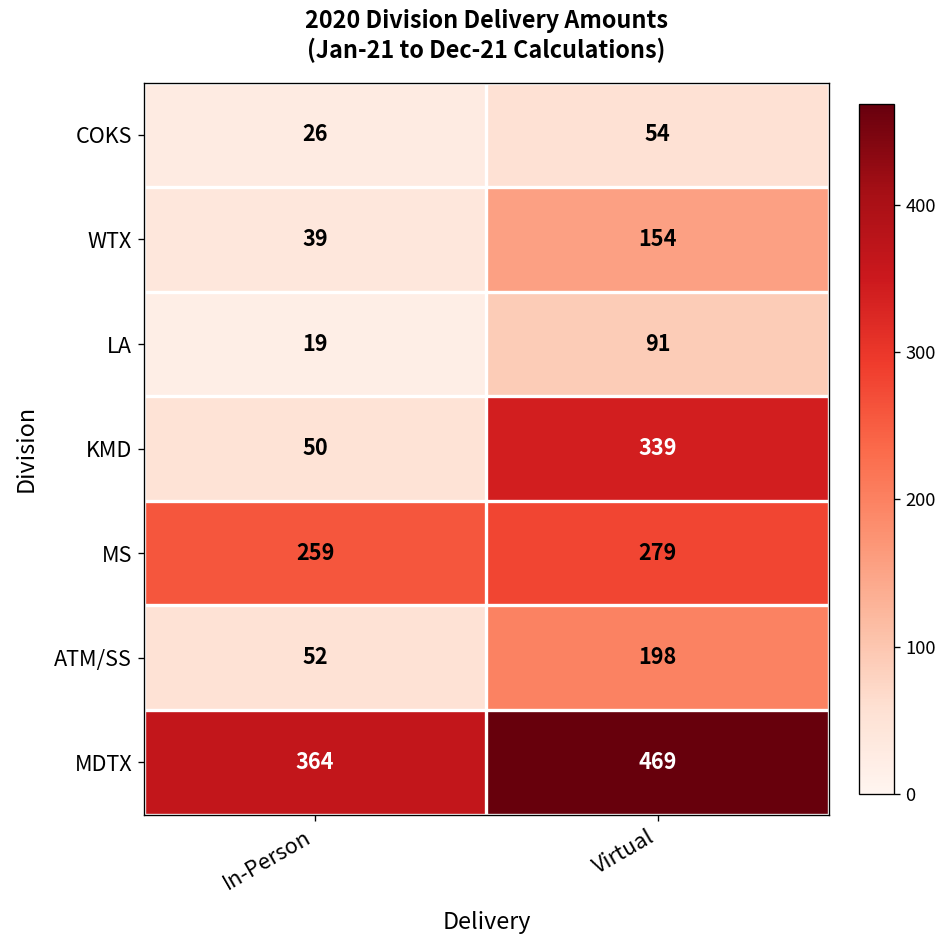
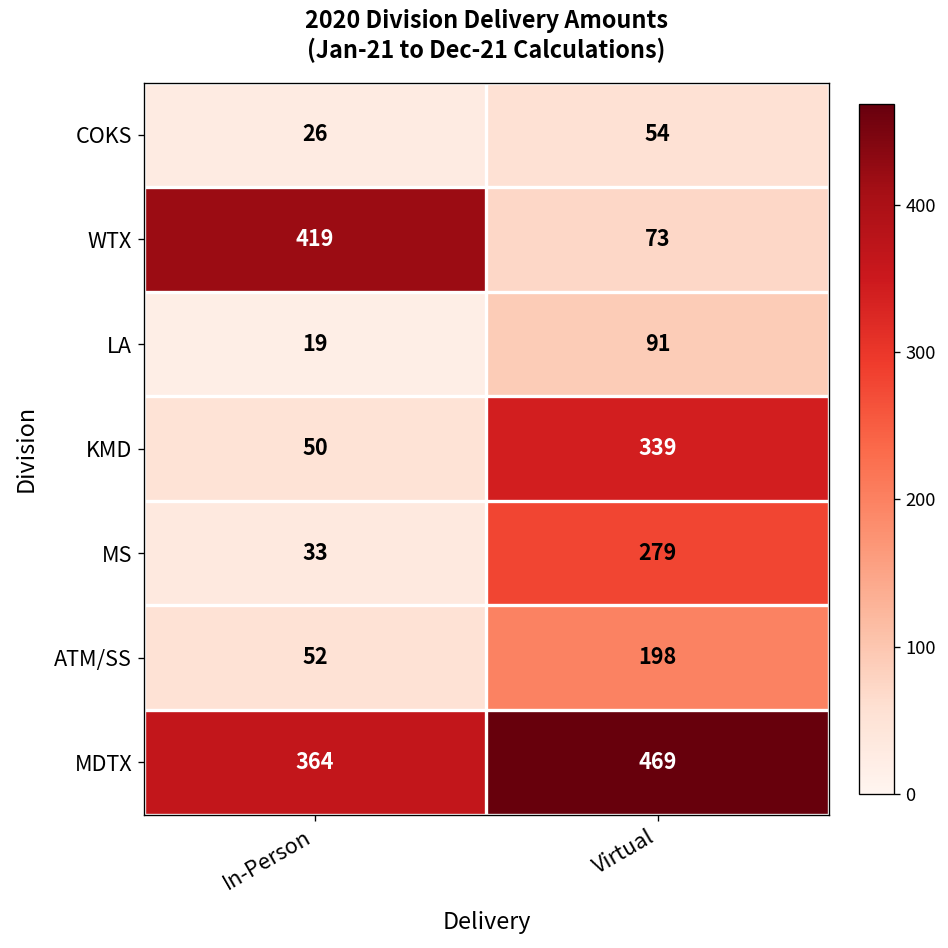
  {
    "COKS": {
      "In-Person": 26,
      "Virtual": 54
    },
    "WTX": {
-     "In-Person": 39,
-     "Virtual": 154
+     "In-Person": 419,
+     "Virtual": 73
    },
    "LA": {
      "In-Person": 19,
      "Virtual": 91
    },
    "KMD": {
      "In-Person": 50,
      "Virtual": 339
    },
    "MS": {
-     "In-Person": 259,
+     "In-Person": 33,
      "Virtual": 279
    },
    "ATM/SS": {
      "In-Person": 52,
      "Virtual": 198
    },
    "MDTX": {
      "In-Person": 364,
      "Virtual": 469
    }
  }
